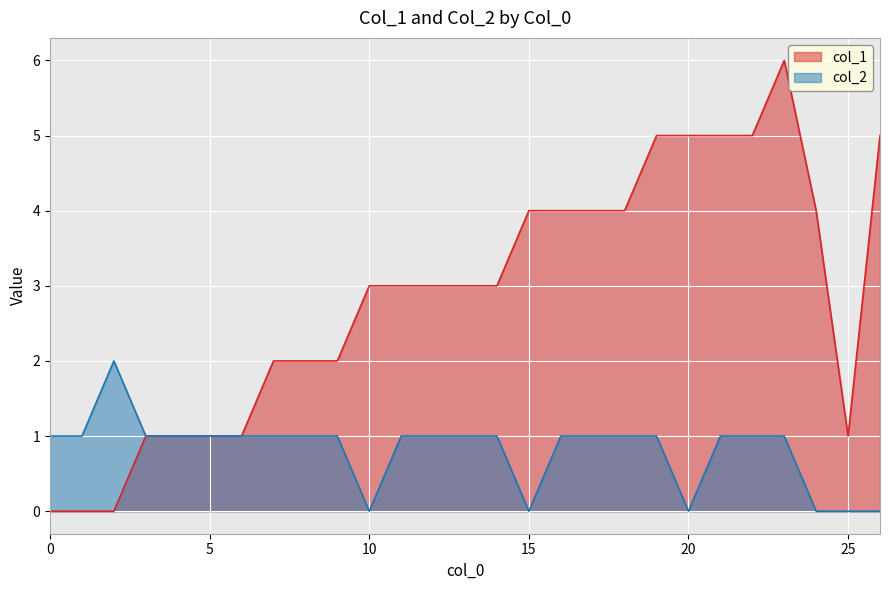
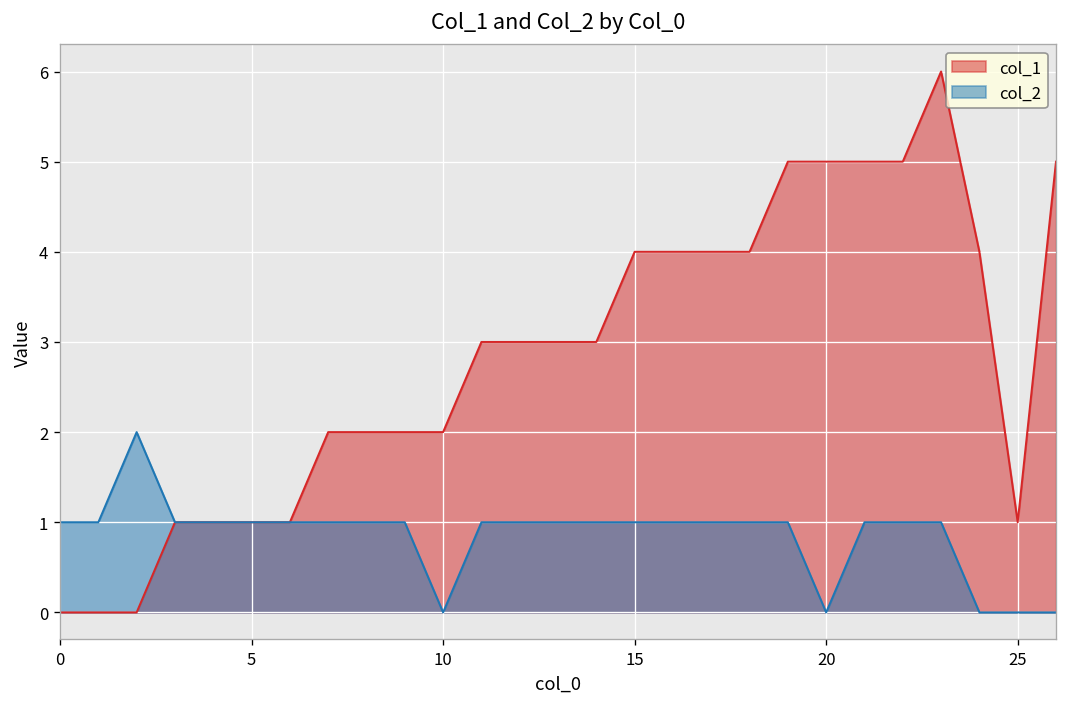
  {
    "col_1": {
      "0": 0,
-     "10": 3,
+     "10": 2,
      "15": 4,
      "20": 5,
      "25": 1
    },
    "col_2": {
      "0": 1,
      "10": 0,
-     "15": 0,
+     "15": 1,
      "20": 0,
      "25": 0
    }
  }
